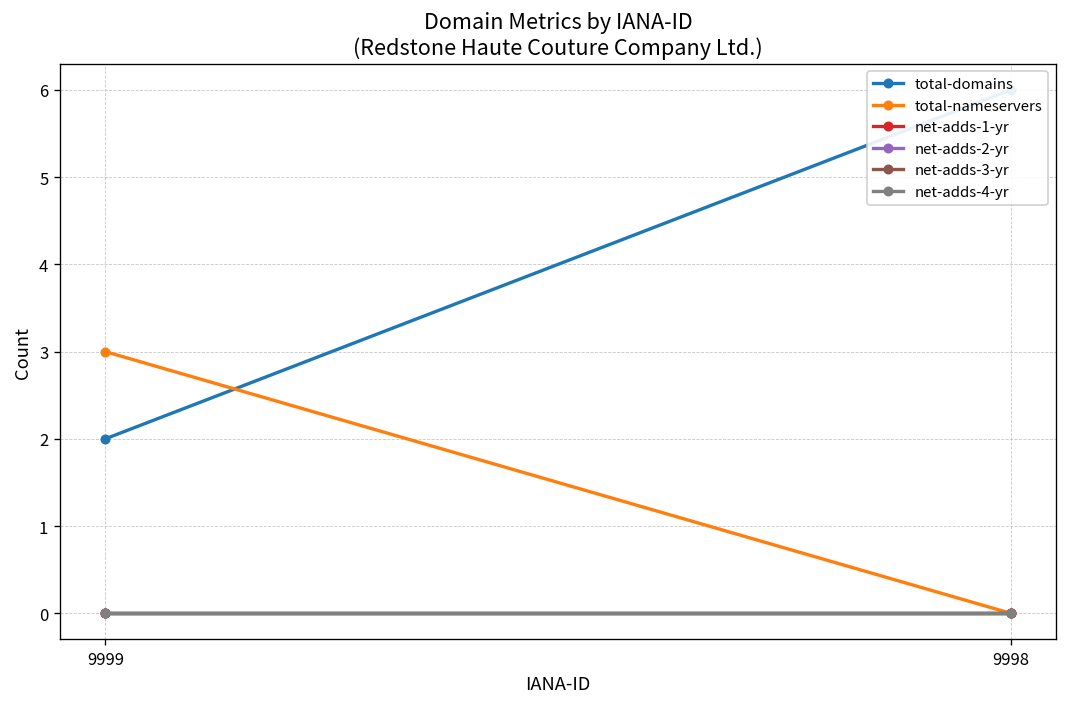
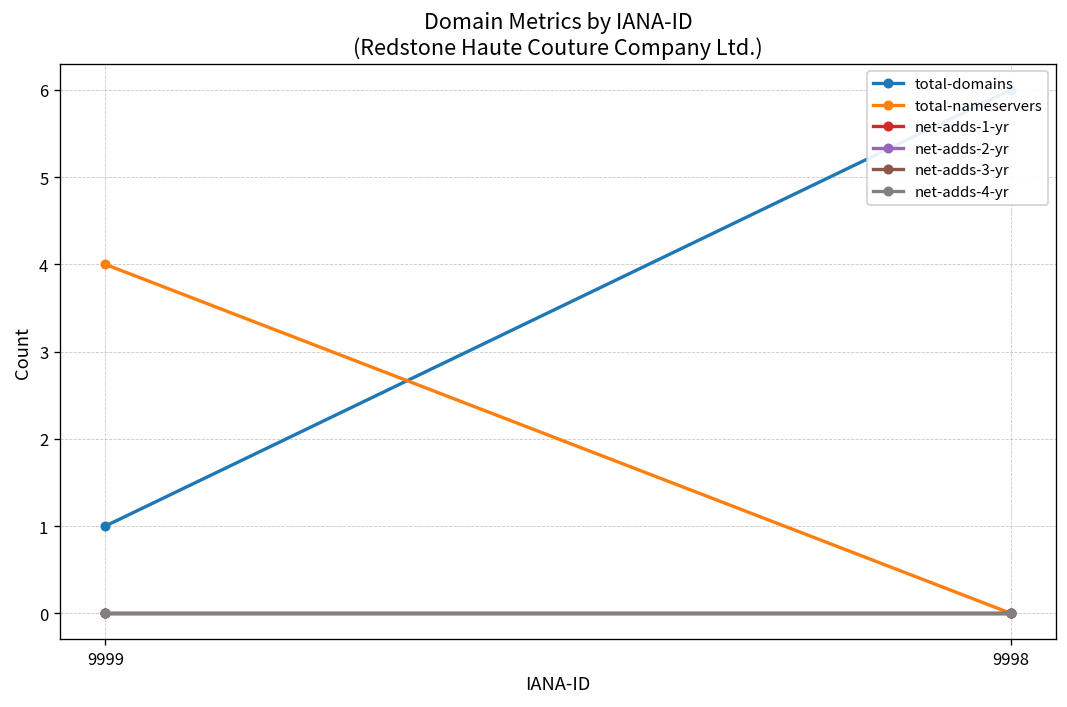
  {
    "total-domains": {
-     "9999": 2
+     "9999": 1
    },
    "total-nameservers": {
-     "9999": 3
+     "9999": 4
    },
    "net-adds-4-yr": {
      "9999": 0
    }
  }
